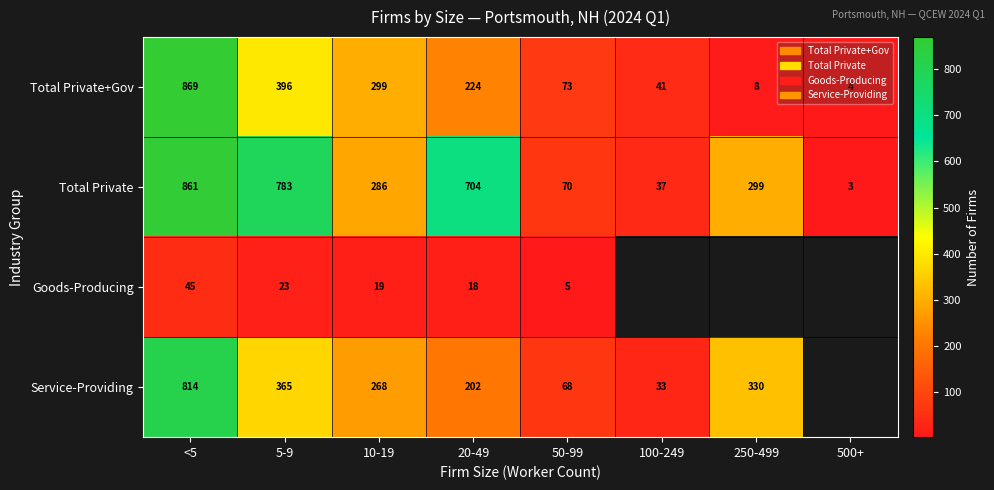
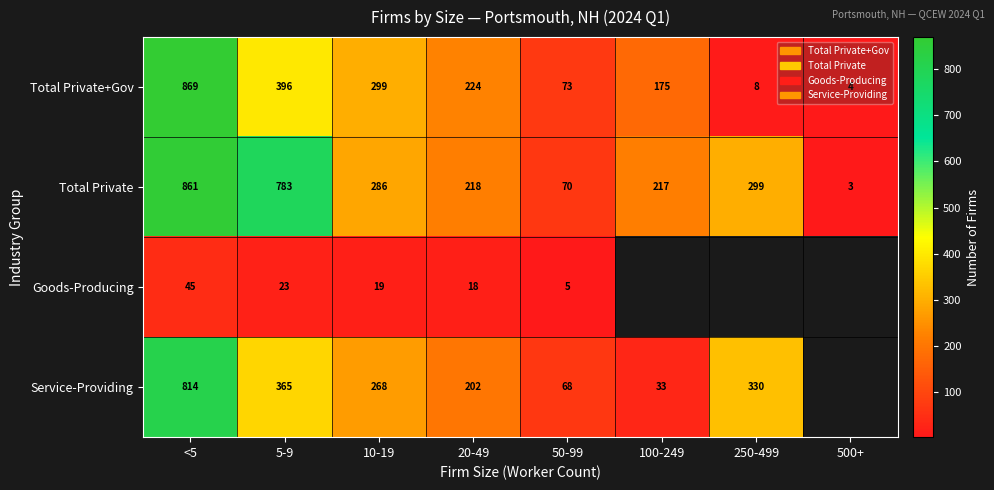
  {
    "Total Private+Gov": {
      "<5": 869,
      "5-9": 396,
      "10-19": 299,
      "20-49": 224,
      "50-99": 73,
-     "100-249": 41,
+     "100-249": 175,
      "250-499": 8
    },
    "Total Private": {
      "<5": 861,
      "5-9": 783,
      "10-19": 286,
-     "20-49": 704,
+     "20-49": 218,
      "50-99": 70,
-     "100-249": 37,
+     "100-249": 217,
      "250-499": 299,
      "500+": 3
    },
    "Goods-Producing": {
      "<5": 45,
      "5-9": 23,
      "10-19": 19,
      "20-49": 18,
      "50-99": 5
    },
    "Service-Providing": {
      "<5": 814,
      "5-9": 365,
      "10-19": 268,
      "20-49": 202,
      "50-99": 68,
      "100-249": 33,
      "250-499": 330
    }
  }
